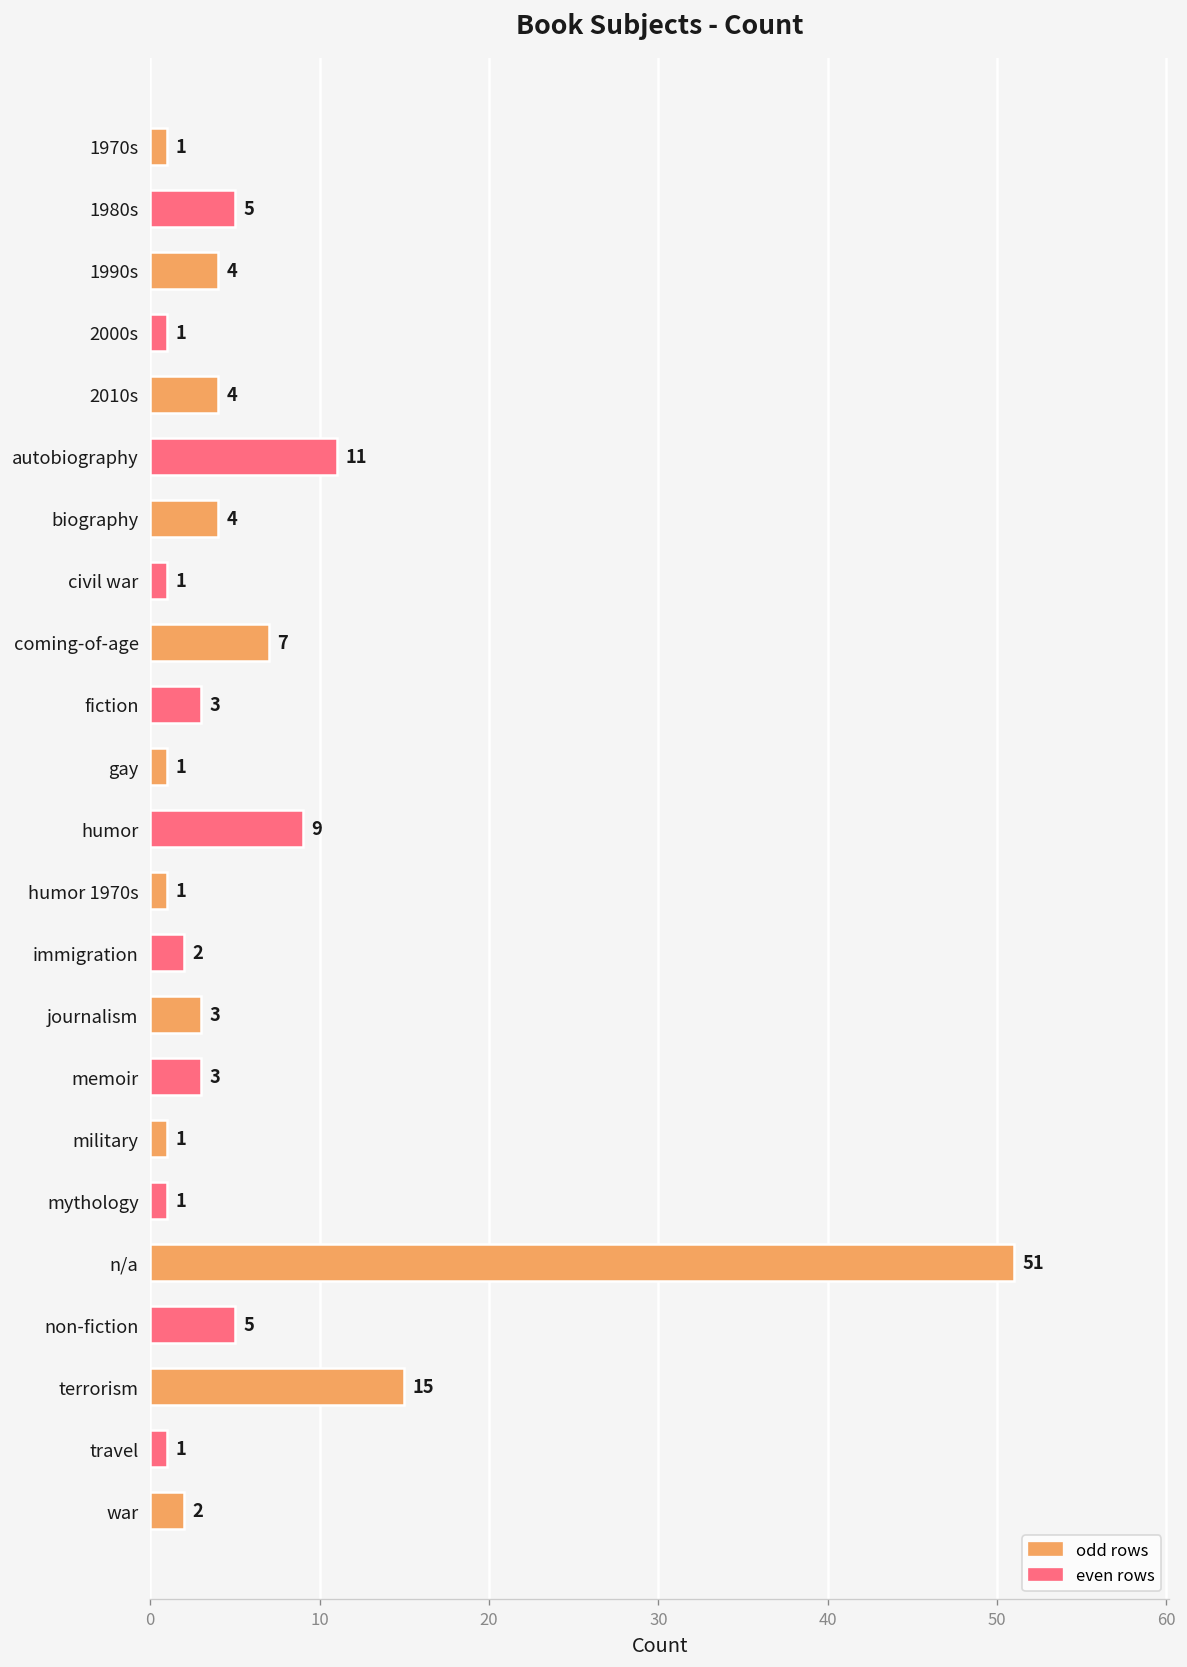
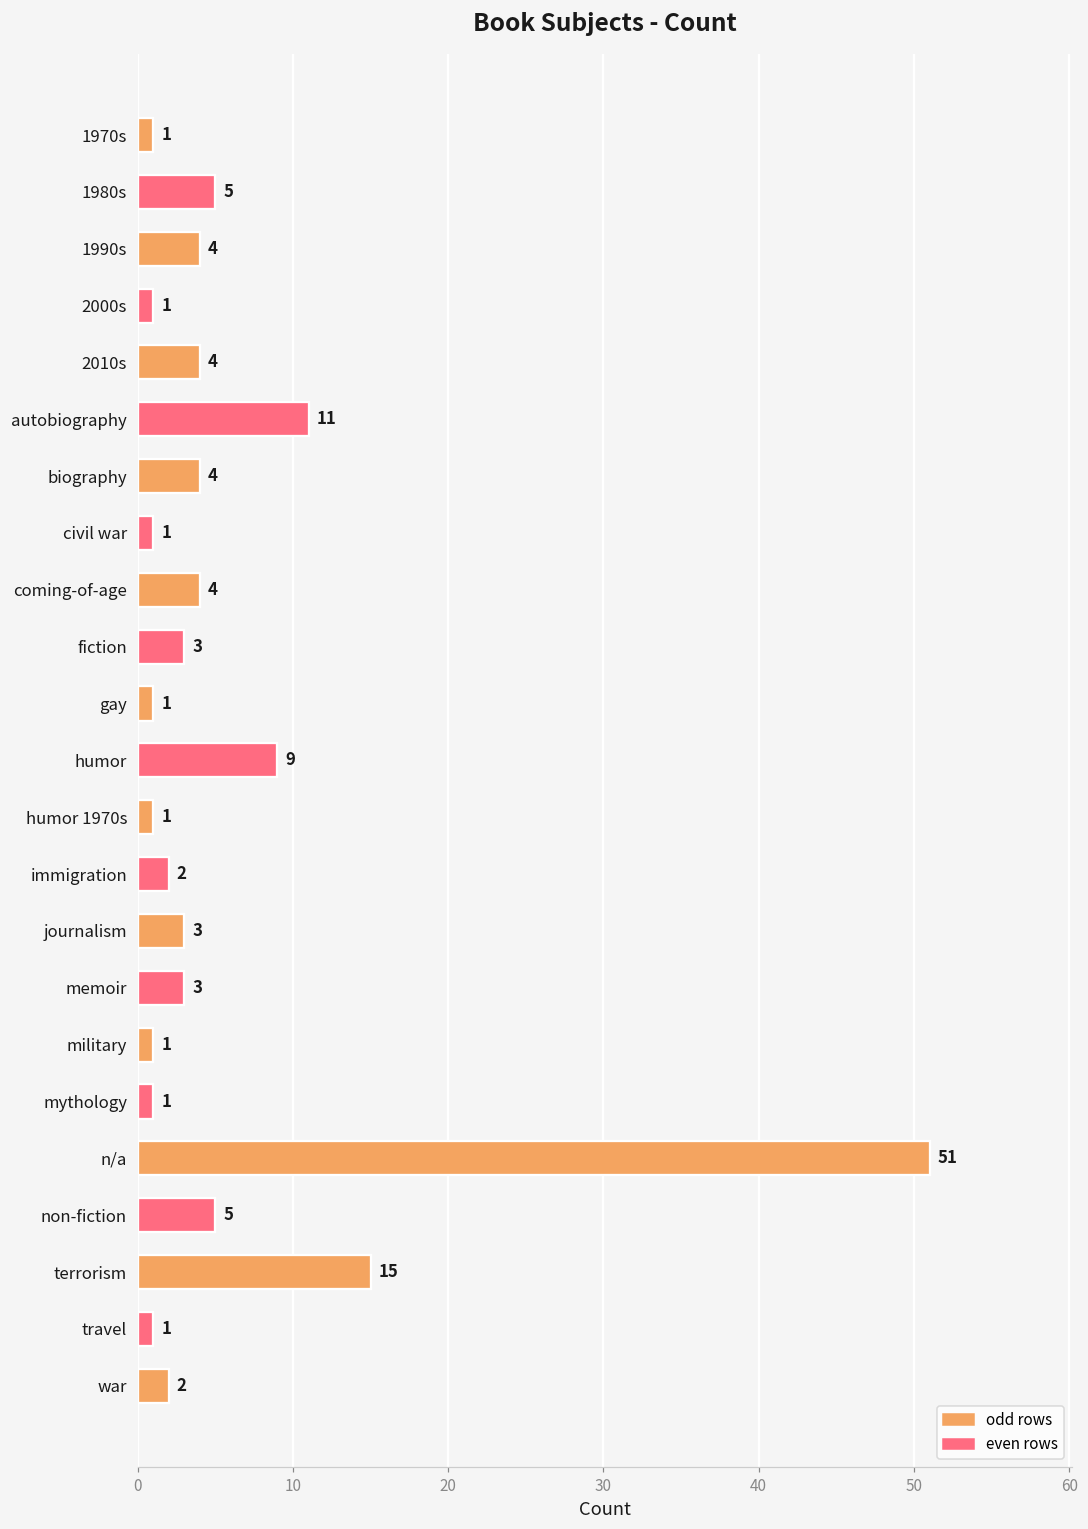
  {
    "1970s": 1,
    "1980s": 5,
    "1990s": 4,
    "2000s": 1,
    "2010s": 4,
    "autobiography": 11,
    "biography": 4,
    "civil war": 1,
-   "coming-of-age": 7,
+   "coming-of-age": 4,
    "fiction": 3,
    "gay": 1,
    "humor": 9,
    "humor 1970s": 1,
    "immigration": 2,
    "journalism": 3,
    "memoir": 3,
    "military": 1,
    "mythology": 1,
    "n/a": 51,
    "non-fiction": 5,
    "terrorism": 15,
    "travel": 1,
    "war": 2
  }
